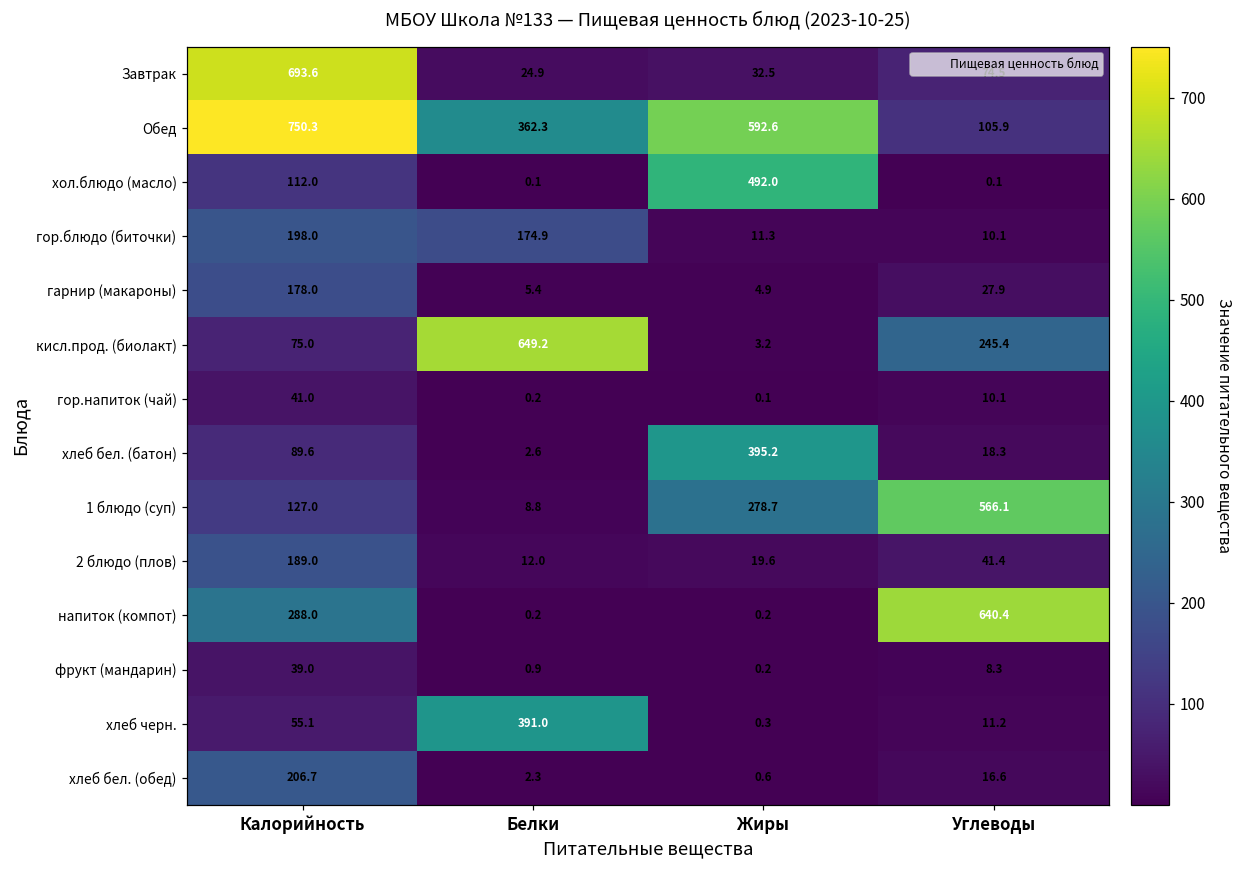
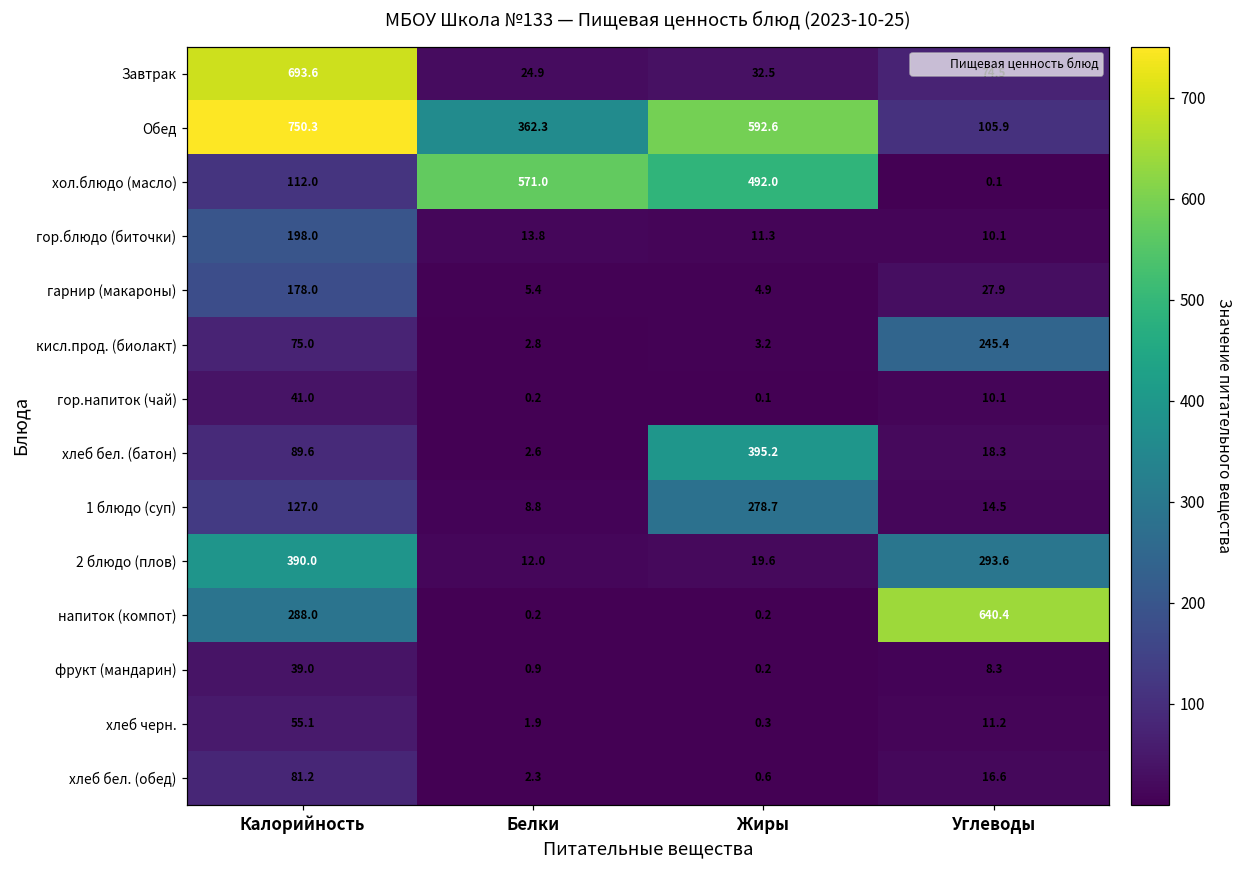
  {
    "Завтрак": {
      "Калорийность": 693.6,
      "Белки": 24.9,
      "Жиры": 32.5
    },
    "Обед": {
      "Калорийность": 750.3,
      "Белки": 362.3,
      "Жиры": 592.6,
      "Углеводы": 105.9
    },
    "хол.блюдо (масло)": {
      "Калорийность": 112.0,
-     "Белки": 0.1,
+     "Белки": 571.0,
      "Жиры": 492.0,
      "Углеводы": 0.1
    },
    "гор.блюдо (биточки)": {
      "Калорийность": 198.0,
-     "Белки": 174.9,
+     "Белки": 13.8,
      "Жиры": 11.3,
      "Углеводы": 10.1
    },
    "гарнир (макароны)": {
      "Калорийность": 178.0,
      "Белки": 5.4,
      "Жиры": 4.9,
      "Углеводы": 27.9
    },
    "кисл.прод. (биолакт)": {
      "Калорийность": 75.0,
-     "Белки": 649.2,
+     "Белки": 2.8,
      "Жиры": 3.2,
      "Углеводы": 245.4
    },
    "гор.напиток (чай)": {
      "Калорийность": 41.0,
      "Белки": 0.2,
      "Жиры": 0.1,
      "Углеводы": 10.1
    },
    "хлеб бел. (батон)": {
      "Калорийность": 89.6,
      "Белки": 2.6,
      "Жиры": 395.2,
      "Углеводы": 18.3
    },
    "1 блюдо (суп)": {
      "Калорийность": 127.0,
      "Белки": 8.8,
      "Жиры": 278.7,
-     "Углеводы": 566.1
+     "Углеводы": 14.5
    },
    "2 блюдо (плов)": {
-     "Калорийность": 189.0,
+     "Калорийность": 390.0,
      "Белки": 12.0,
      "Жиры": 19.6,
-     "Углеводы": 41.4
+     "Углеводы": 293.6
    },
    "напиток (компот)": {
      "Калорийность": 288.0,
      "Белки": 0.2,
      "Жиры": 0.2,
      "Углеводы": 640.4
    },
    "фрукт (мандарин)": {
      "Калорийность": 39.0,
      "Белки": 0.9,
      "Жиры": 0.2,
      "Углеводы": 8.3
    },
    "хлеб черн.": {
      "Калорийность": 55.1,
-     "Белки": 391.0,
+     "Белки": 1.9,
      "Жиры": 0.3,
      "Углеводы": 11.2
    },
    "хлеб бел. (обед)": {
-     "Калорийность": 206.7,
+     "Калорийность": 81.2,
      "Белки": 2.3,
      "Жиры": 0.6,
      "Углеводы": 16.6
    }
  }
